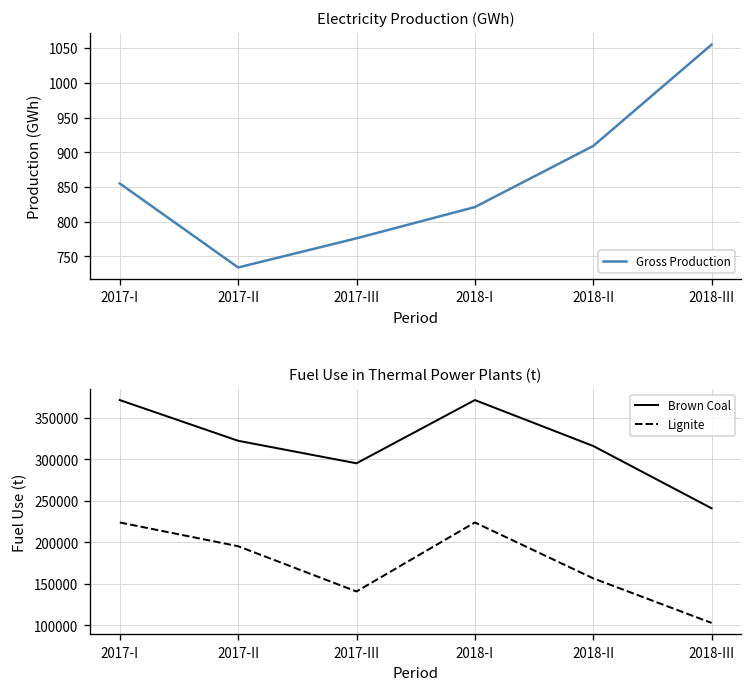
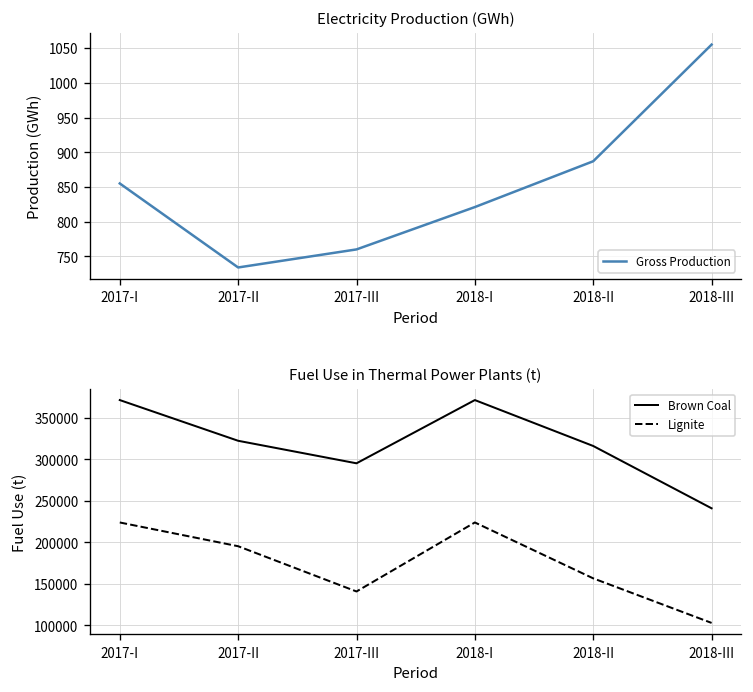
  {
    "Electricity Production (GWh)": {
      "2017-I": 860,
      "2017-II": 730,
-     "2017-III": 780,
+     "2017-III": 760,
      "2018-I": 820,
-     "2018-II": 910,
+     "2018-II": 890,
      "2018-III": 1060
    }
  }
